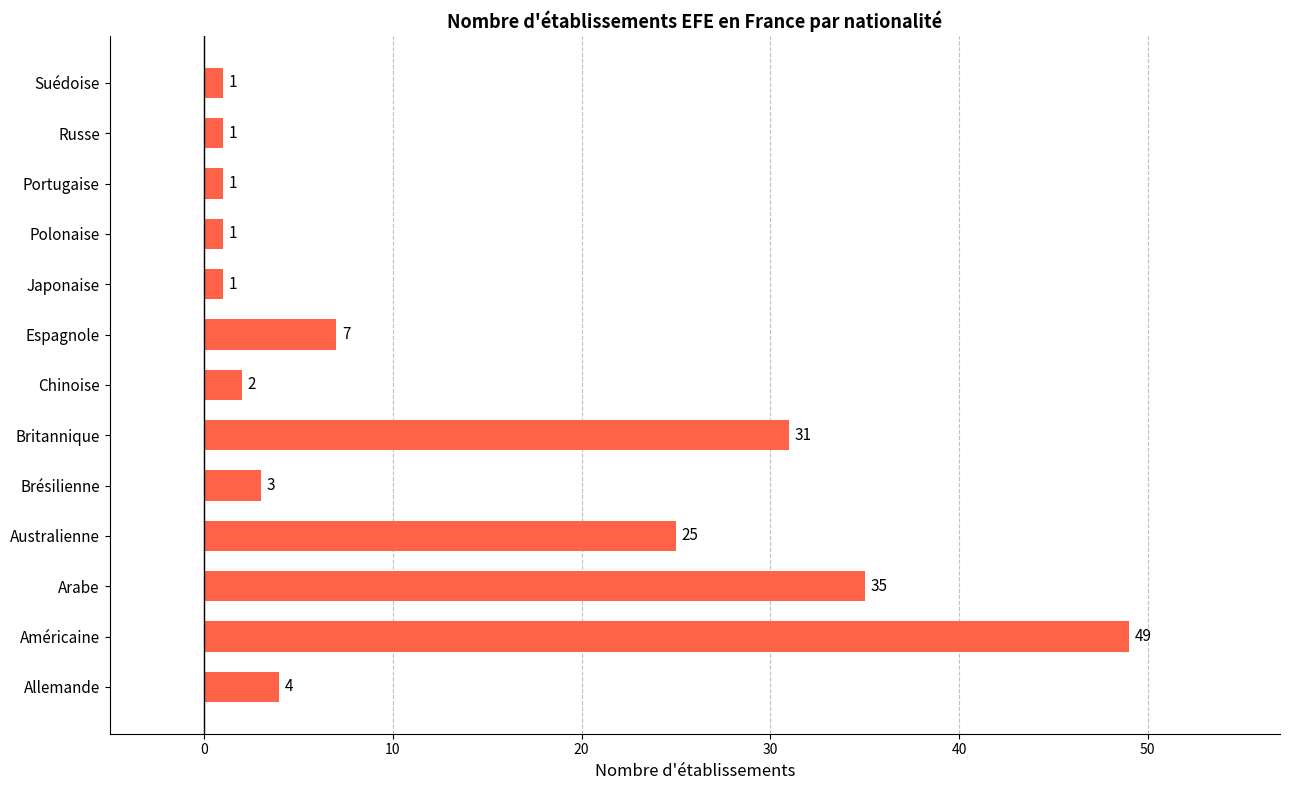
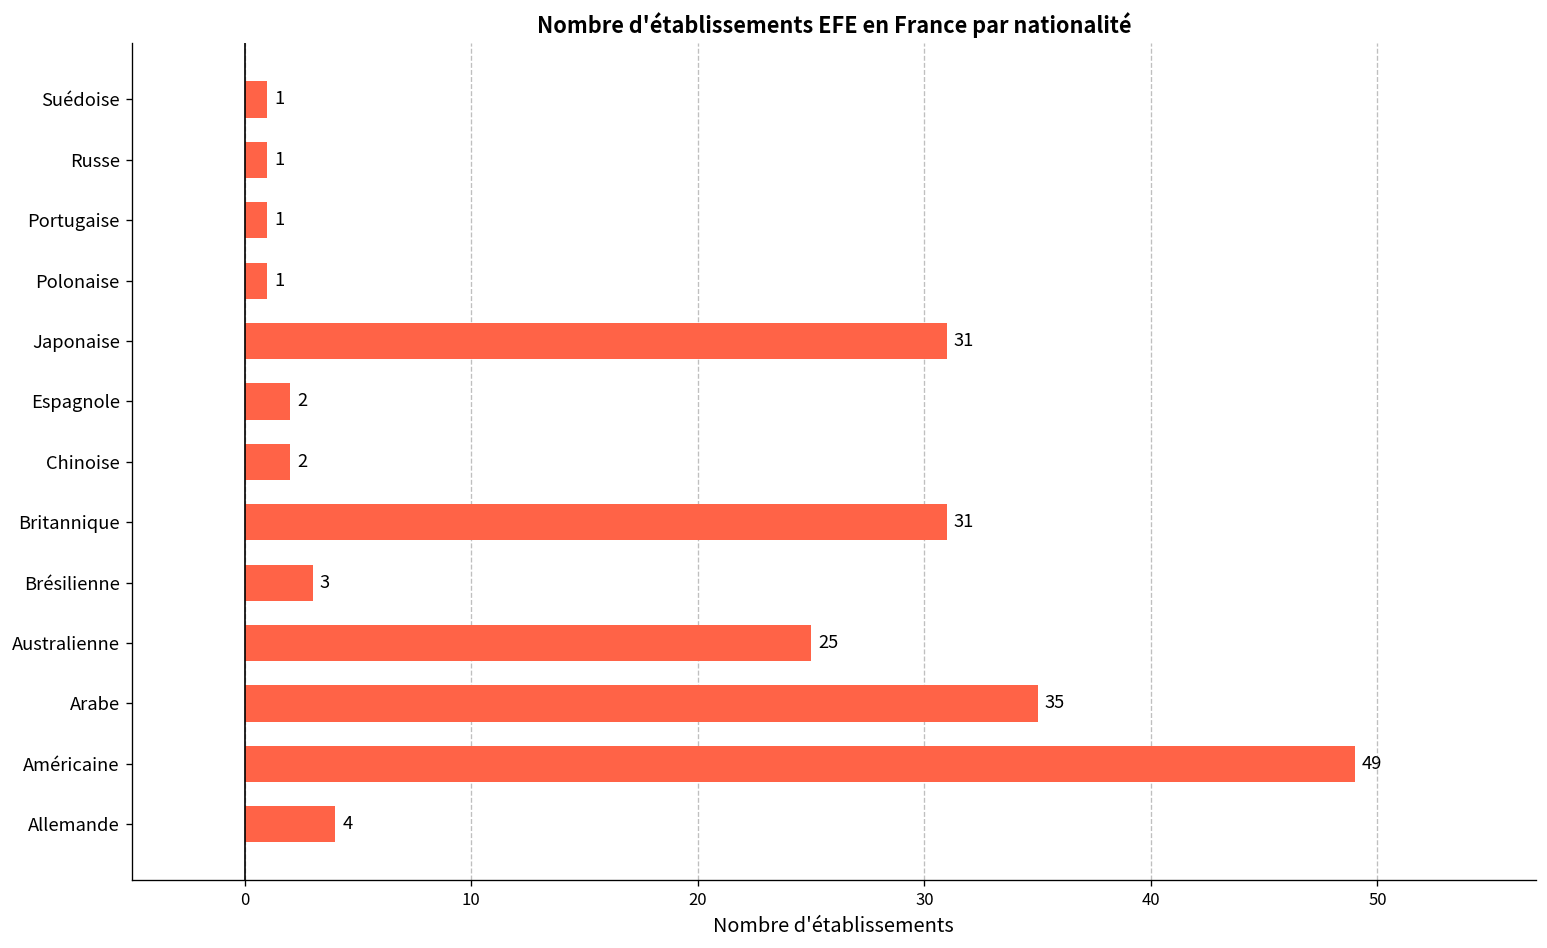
  {
    "Suédoise": 1,
    "Russe": 1,
    "Portugaise": 1,
    "Polonaise": 1,
-   "Japonaise": 1,
-   "Espagnole": 7,
+   "Japonaise": 31,
+   "Espagnole": 2,
    "Chinoise": 2,
    "Britannique": 31,
    "Brésilienne": 3,
    "Australienne": 25,
    "Arabe": 35,
    "Américaine": 49,
    "Allemande": 4
  }
